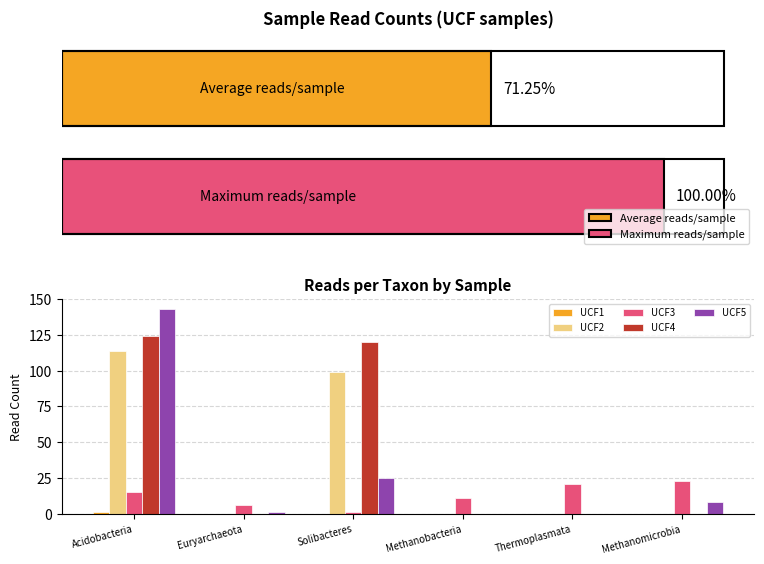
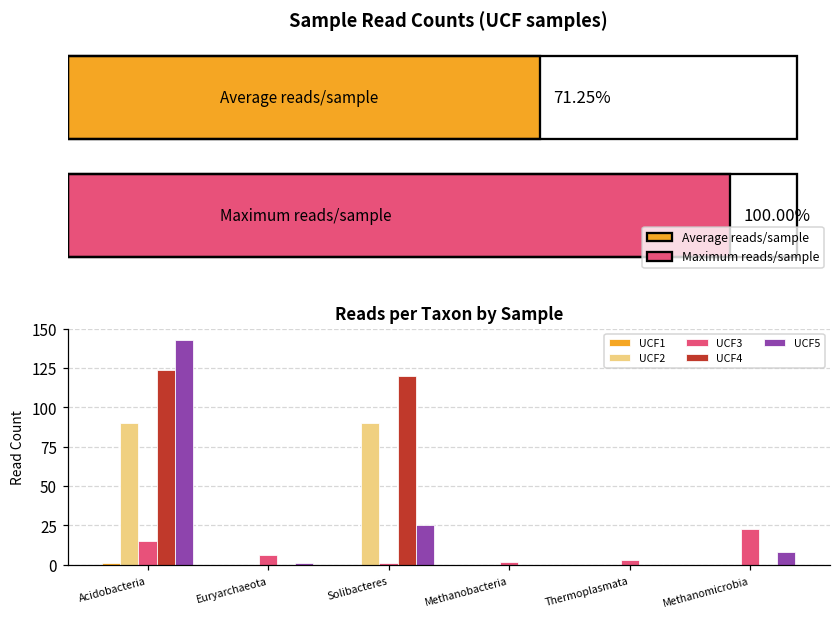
  {
    "UCF1": {
      "Euryarchaeota": 0,
      "Solibacteres": 0,
      "Methanobacteria": 0,
      "Thermoplasmata": 0,
      "Methanomicrobia": 0
    },
    "UCF2": {
-     "Acidobacteria": 114,
+     "Acidobacteria": 90,
      "Euryarchaeota": 0,
-     "Solibacteres": 99,
+     "Solibacteres": 90,
      "Methanobacteria": 0,
      "Thermoplasmata": 0,
      "Methanomicrobia": 0
    },
    "UCF3": {
      "Acidobacteria": 15,
      "Euryarchaeota": 6,
-     "Methanobacteria": 11,
-     "Thermoplasmata": 21,
+     "Methanobacteria": 2,
+     "Thermoplasmata": 3,
      "Methanomicrobia": 23
    },
    "UCF4": {
      "Acidobacteria": 124,
      "Euryarchaeota": 0,
      "Solibacteres": 120,
      "Methanobacteria": 0,
      "Thermoplasmata": 0,
      "Methanomicrobia": 0
    },
    "UCF5": {
      "Acidobacteria": 143,
      "Solibacteres": 25,
      "Methanobacteria": 0,
      "Thermoplasmata": 0,
      "Methanomicrobia": 8
    }
  }
